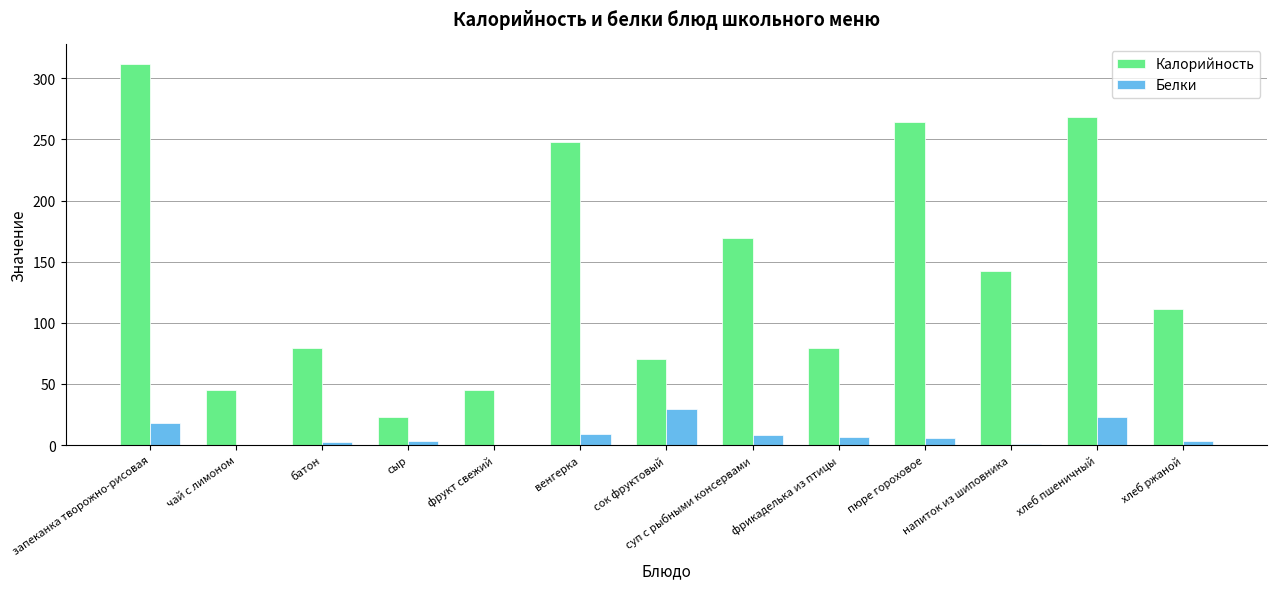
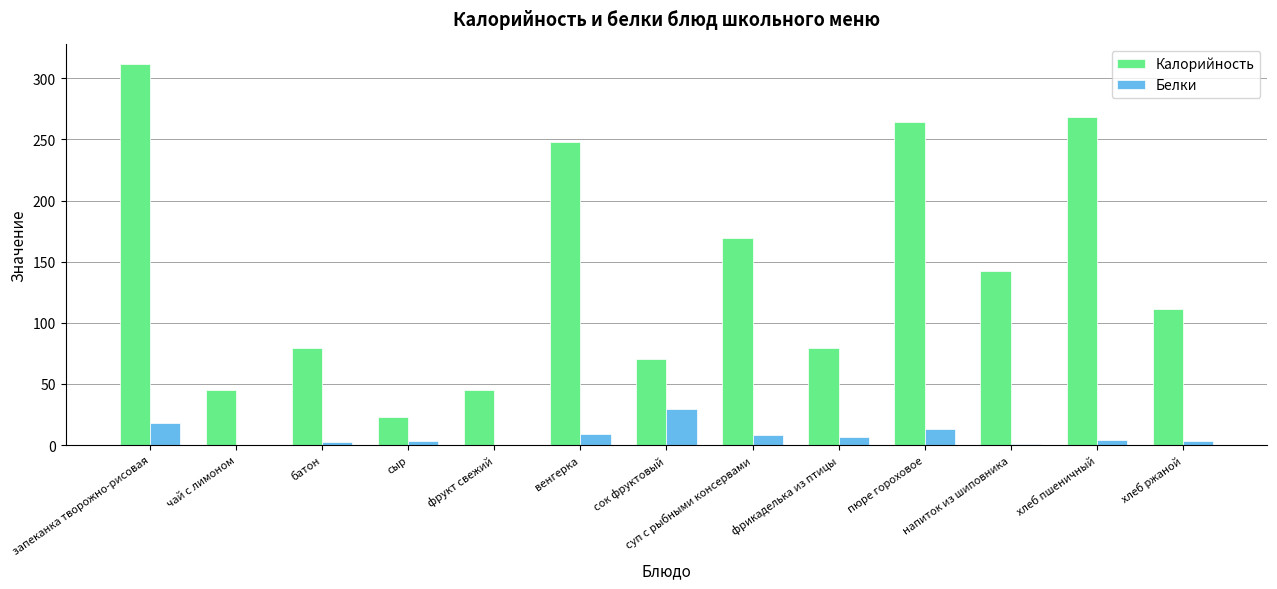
  {
    "Калорийность": {
      "запеканка творожно-рисовая": 312,
      "чай с лимоном": 45,
      "батон": 79,
      "сыр": 23,
      "фрукт свежий": 45,
      "венгерка": 248,
      "сок фруктовый": 70,
      "суп с рыбными консервами": 169,
      "фрикаделька из птицы": 79,
      "пюре гороховое": 264,
      "напиток из шиповника": 142,
      "хлеб пшеничный": 268,
      "хлеб ржаной": 111
    },
    "Белки": {
      "запеканка творожно-рисовая": 18,
      "батон": 2,
      "сыр": 4,
      "венгерка": 9,
      "сок фруктовый": 30,
      "суп с рыбными консервами": 8,
      "фрикаделька из птицы": 6,
-     "пюре гороховое": 6,
-     "хлеб пшеничный": 23,
+     "пюре гороховое": 13,
+     "хлеб пшеничный": 4,
      "хлеб ржаной": 4
    }
  }
